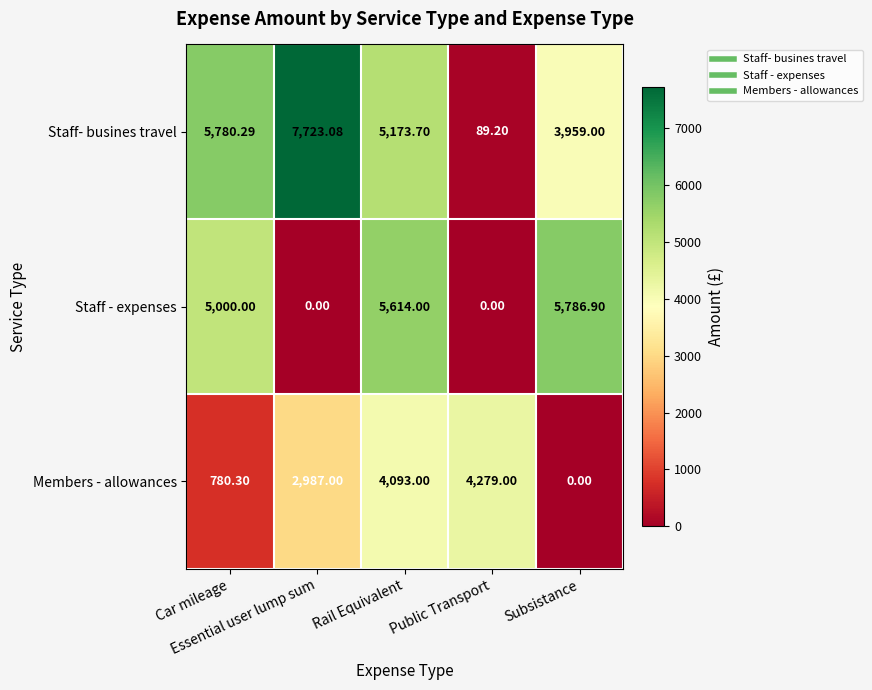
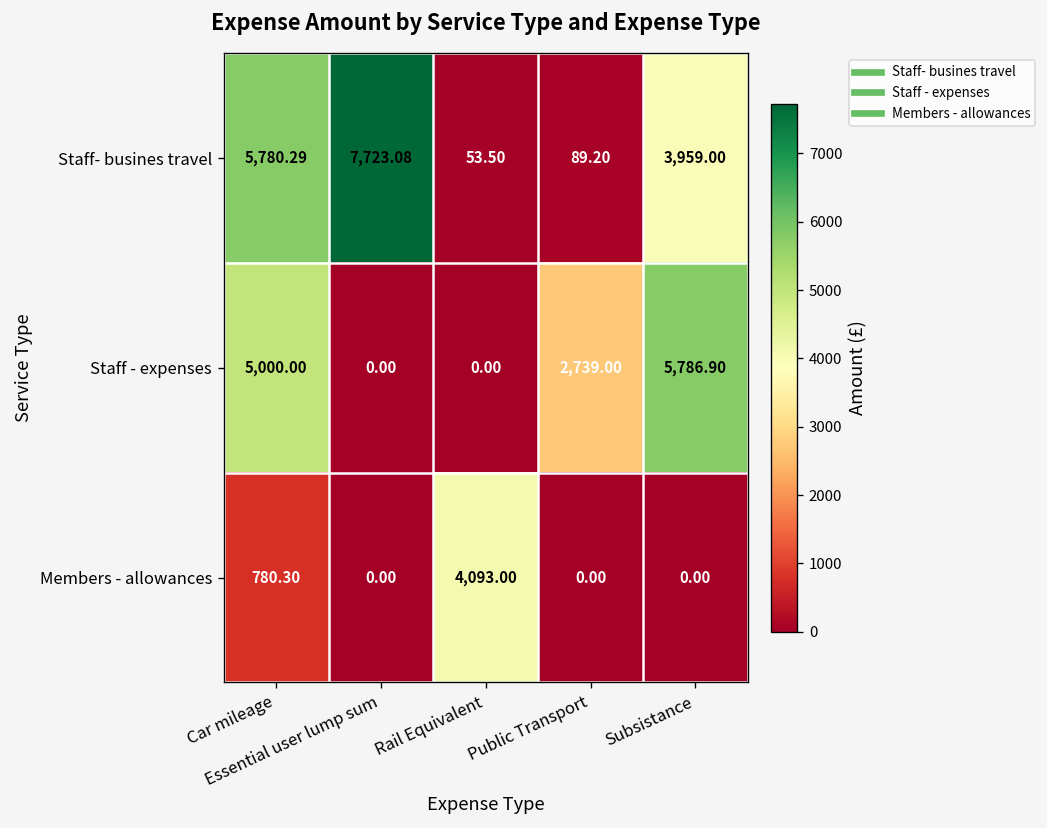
  {
    "Staff- busines travel": {
      "Car mileage": "5,780.29",
      "Essential user lump sum": "7,723.08",
-     "Rail Equivalent": "5,173.70",
+     "Rail Equivalent": "53.50",
      "Public Transport": "89.20",
      "Subsistance": "3,959.00"
    },
    "Staff - expenses": {
      "Car mileage": "5,000.00",
      "Essential user lump sum": "0.00",
-     "Rail Equivalent": "5,614.00",
-     "Public Transport": "0.00",
+     "Rail Equivalent": "0.00",
+     "Public Transport": "2,739.00",
      "Subsistance": "5,786.90"
    },
    "Members - allowances": {
      "Car mileage": "780.30",
-     "Essential user lump sum": "2,987.00",
+     "Essential user lump sum": "0.00",
      "Rail Equivalent": "4,093.00",
-     "Public Transport": "4,279.00",
+     "Public Transport": "0.00",
      "Subsistance": "0.00"
    }
  }
